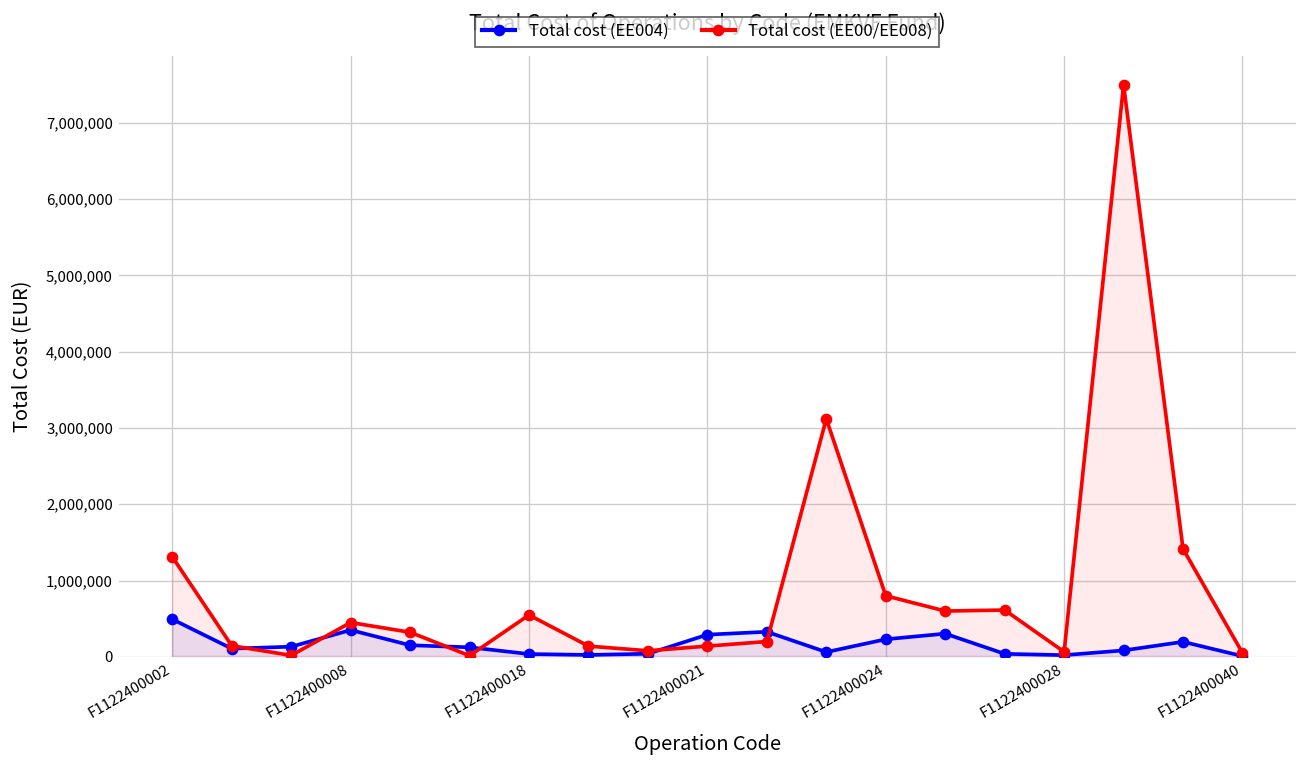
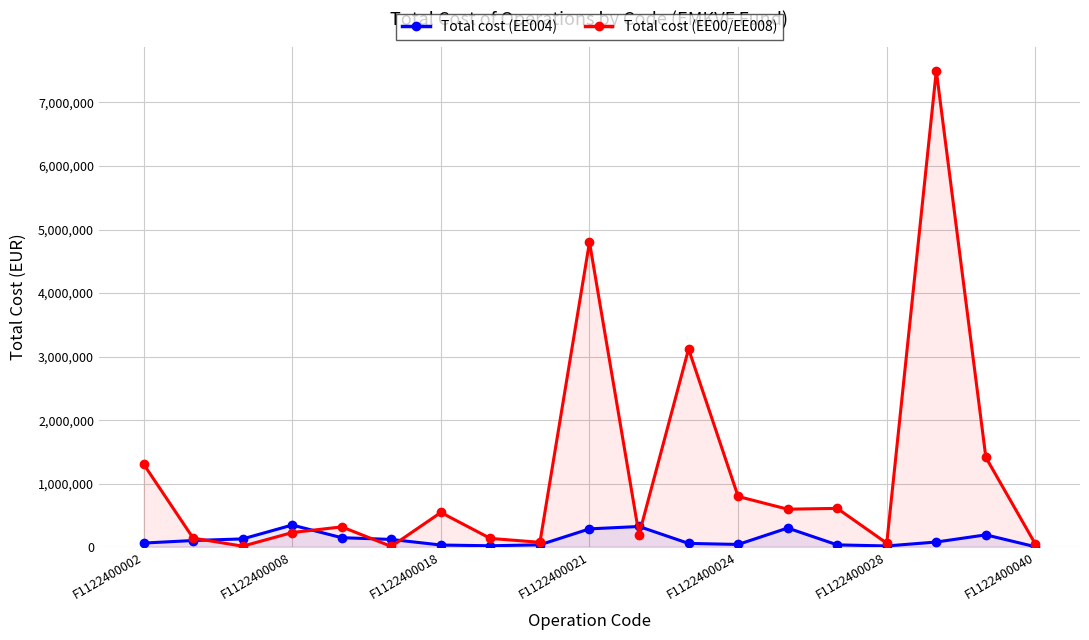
  {
    "Total cost (EE004)": {
-     "F1122400002": "500,000",
+     "F1122400002": "100,000",
      "F1122400008": "400,000",
      "F1122400018": "0",
      "F1122400021": "300,000",
-     "F1122400024": "200,000",
+     "F1122400024": "0",
      "F1122400028": "0",
      "F1122400040": "0"
    },
    "Total cost (EE00/EE008)": {
      "F1122400002": "1,300,000",
-     "F1122400008": "400,000",
+     "F1122400008": "200,000",
      "F1122400018": "500,000",
-     "F1122400021": "100,000",
+     "F1122400021": "4,800,000",
      "F1122400024": "800,000",
      "F1122400028": "100,000",
      "F1122400040": "100,000"
    }
  }
